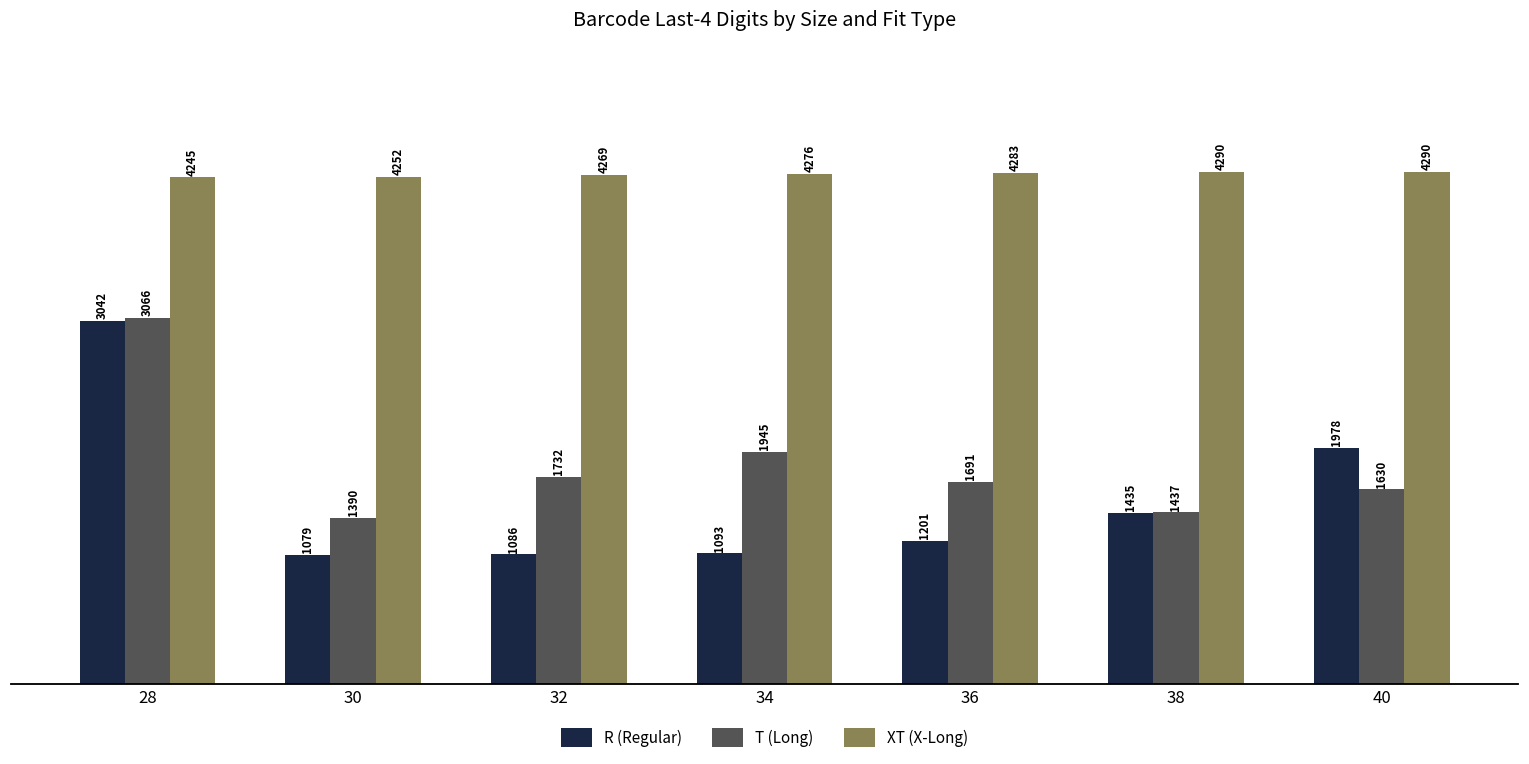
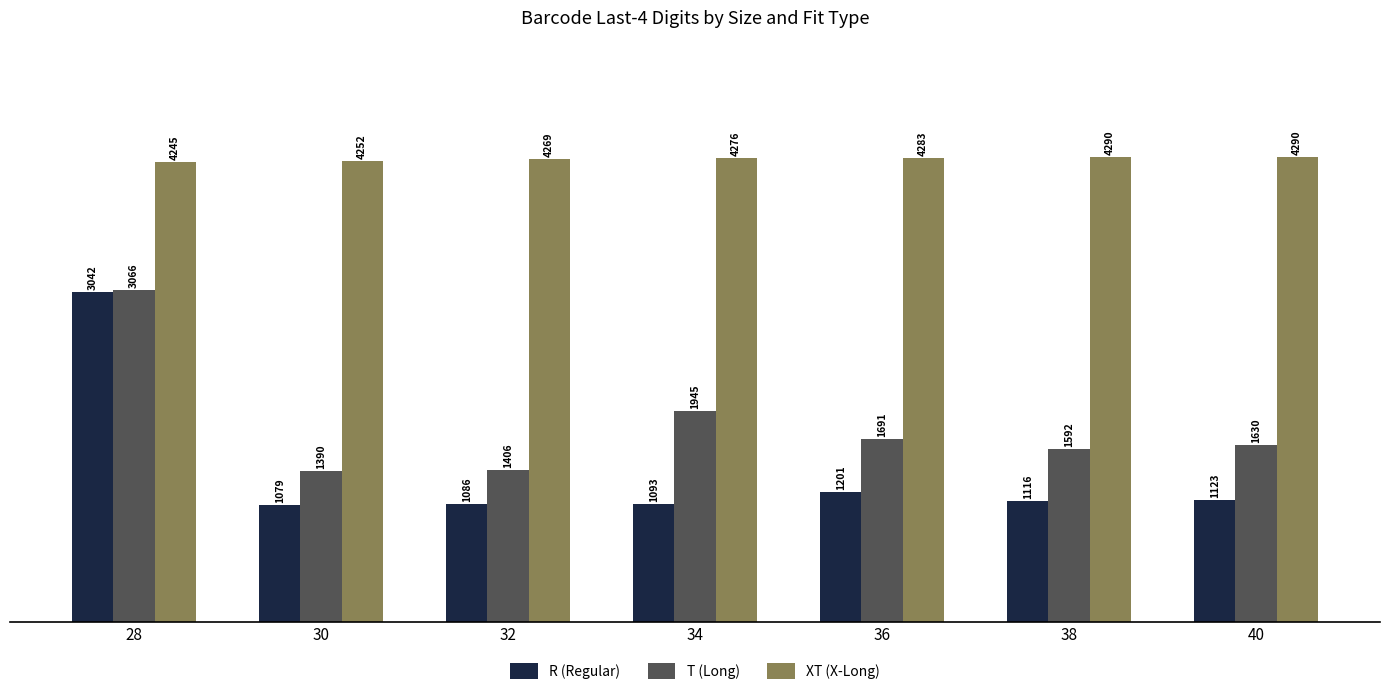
  {
    "R (Regular)": {
      "28": 3042,
      "30": 1079,
      "32": 1086,
      "34": 1093,
      "36": 1201,
-     "38": 1435,
-     "40": 1978
+     "38": 1116,
+     "40": 1123
    },
    "T (Long)": {
      "28": 3066,
      "30": 1390,
-     "32": 1732,
+     "32": 1406,
      "34": 1945,
      "36": 1691,
-     "38": 1437,
+     "38": 1592,
      "40": 1630
    },
    "XT (X-Long)": {
      "28": 4245,
      "30": 4252,
      "32": 4269,
      "34": 4276,
      "36": 4283,
      "38": 4290,
      "40": 4290
    }
  }
